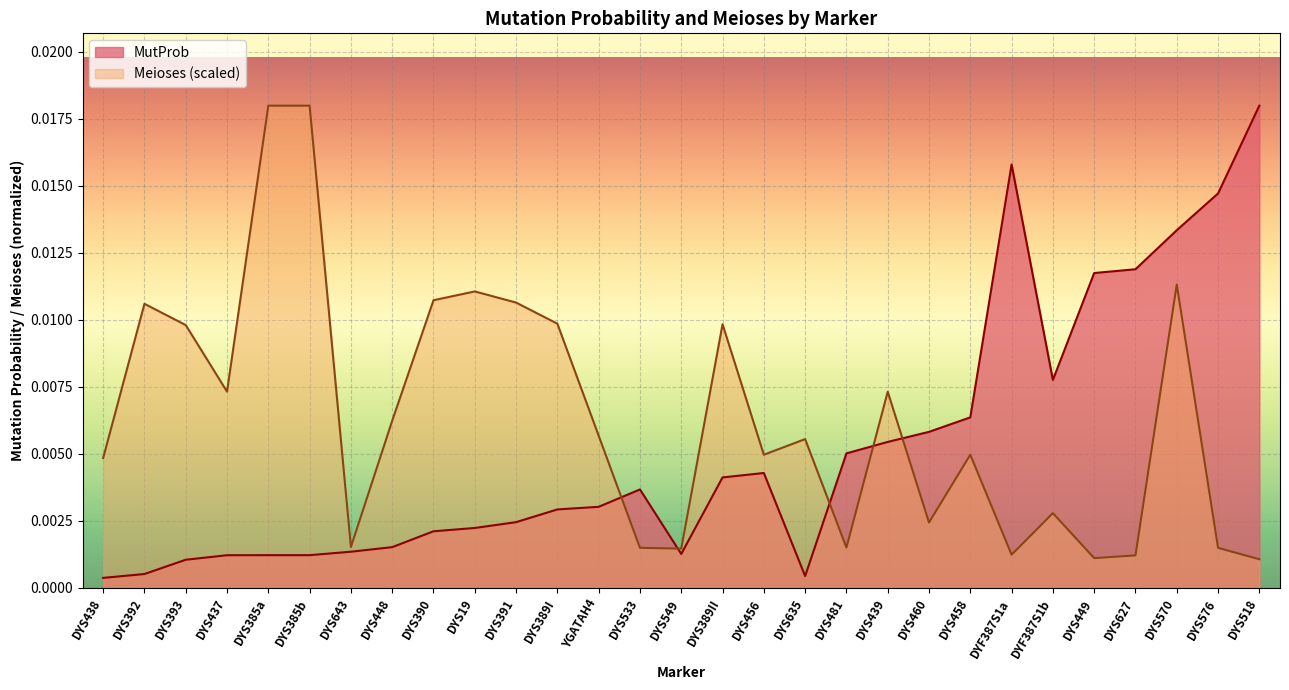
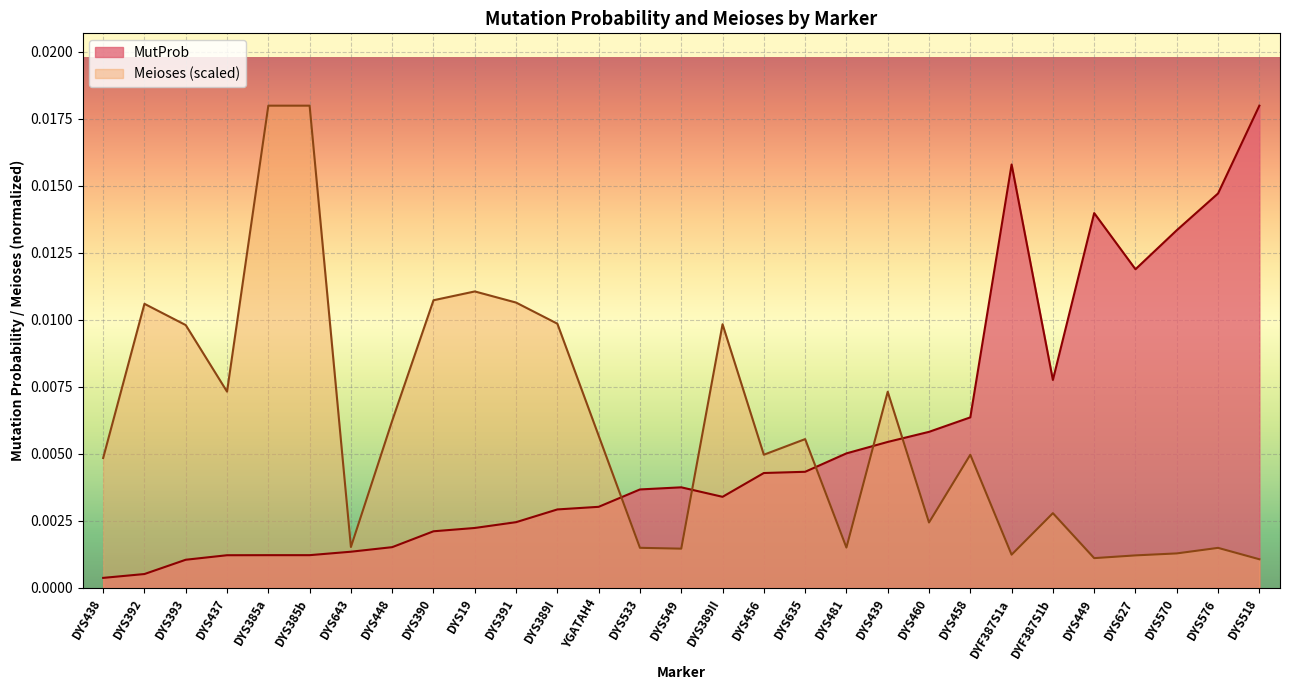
  {
    "MutProb": {
      "DYS438": 0.0004,
      "DYS392": 0.0005,
      "DYS393": 0.0011,
      "DYS437": 0.0012,
      "DYS385a": 0.0012,
      "DYS385b": 0.0012,
      "DYS643": 0.0014,
      "DYS448": 0.0015,
      "DYS390": 0.0021,
      "DYS19": 0.0022,
      "DYS391": 0.0025,
      "DYS389I": 0.0029,
      "YGATAH4": 0.0030,
      "DYS533": 0.0037,
-     "DYS549": 0.0013,
-     "DYS389II": 0.0041,
+     "DYS549": 0.0038,
+     "DYS389II": 0.0034,
      "DYS456": 0.0043,
-     "DYS635": 0.0004,
+     "DYS635": 0.0043,
      "DYS481": 0.0050,
      "DYS439": 0.0054,
      "DYS460": 0.0058,
      "DYS458": 0.0064,
      "DYF387S1a": 0.0158,
      "DYF387S1b": 0.0078,
-     "DYS449": 0.0118,
+     "DYS449": 0.0140,
      "DYS627": 0.0119,
      "DYS570": 0.0133,
      "DYS576": 0.0147,
      "DYS518": 0.0180
    },
    "Meioses (scaled)": {
      "DYS438": 0.0048,
      "DYS392": 0.0106,
      "DYS393": 0.0098,
      "DYS437": 0.0073,
      "DYS385a": 0.0180,
      "DYS385b": 0.0180,
      "DYS643": 0.0015,
      "DYS448": 0.0062,
      "DYS390": 0.0107,
      "DYS19": 0.0111,
      "DYS391": 0.0106,
      "DYS389I": 0.0099,
      "YGATAH4": 0.0057,
      "DYS533": 0.0015,
      "DYS549": 0.0015,
      "DYS389II": 0.0098,
      "DYS456": 0.0050,
      "DYS635": 0.0056,
      "DYS481": 0.0015,
      "DYS439": 0.0073,
      "DYS460": 0.0024,
      "DYS458": 0.0050,
      "DYF387S1a": 0.0012,
      "DYF387S1b": 0.0028,
      "DYS449": 0.0011,
      "DYS627": 0.0012,
-     "DYS570": 0.0113,
+     "DYS570": 0.0013,
      "DYS576": 0.0015,
      "DYS518": 0.0011
    }
  }
